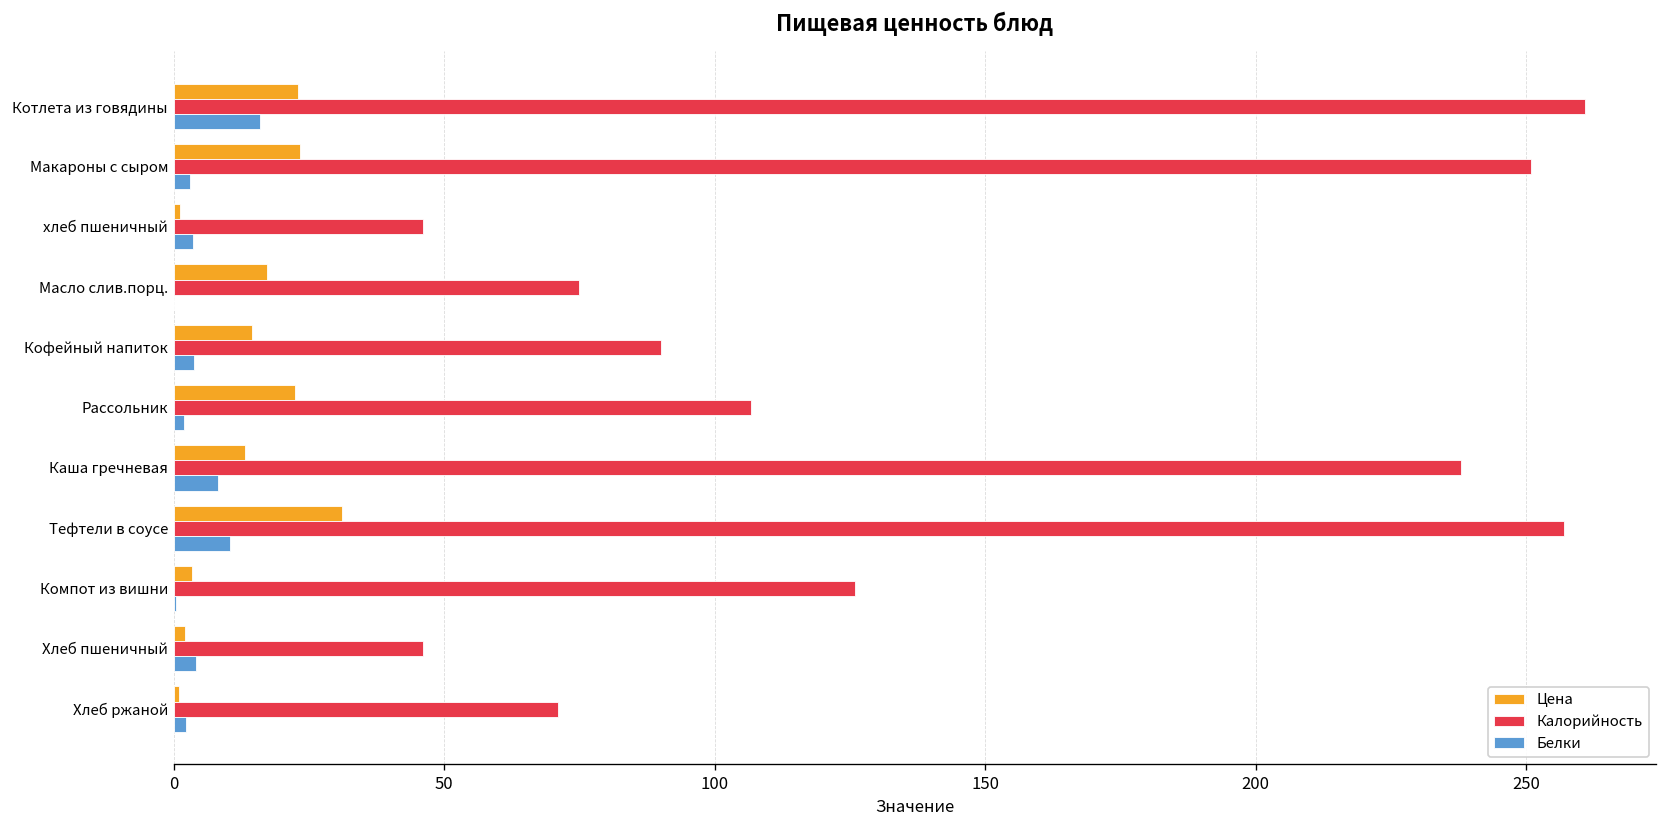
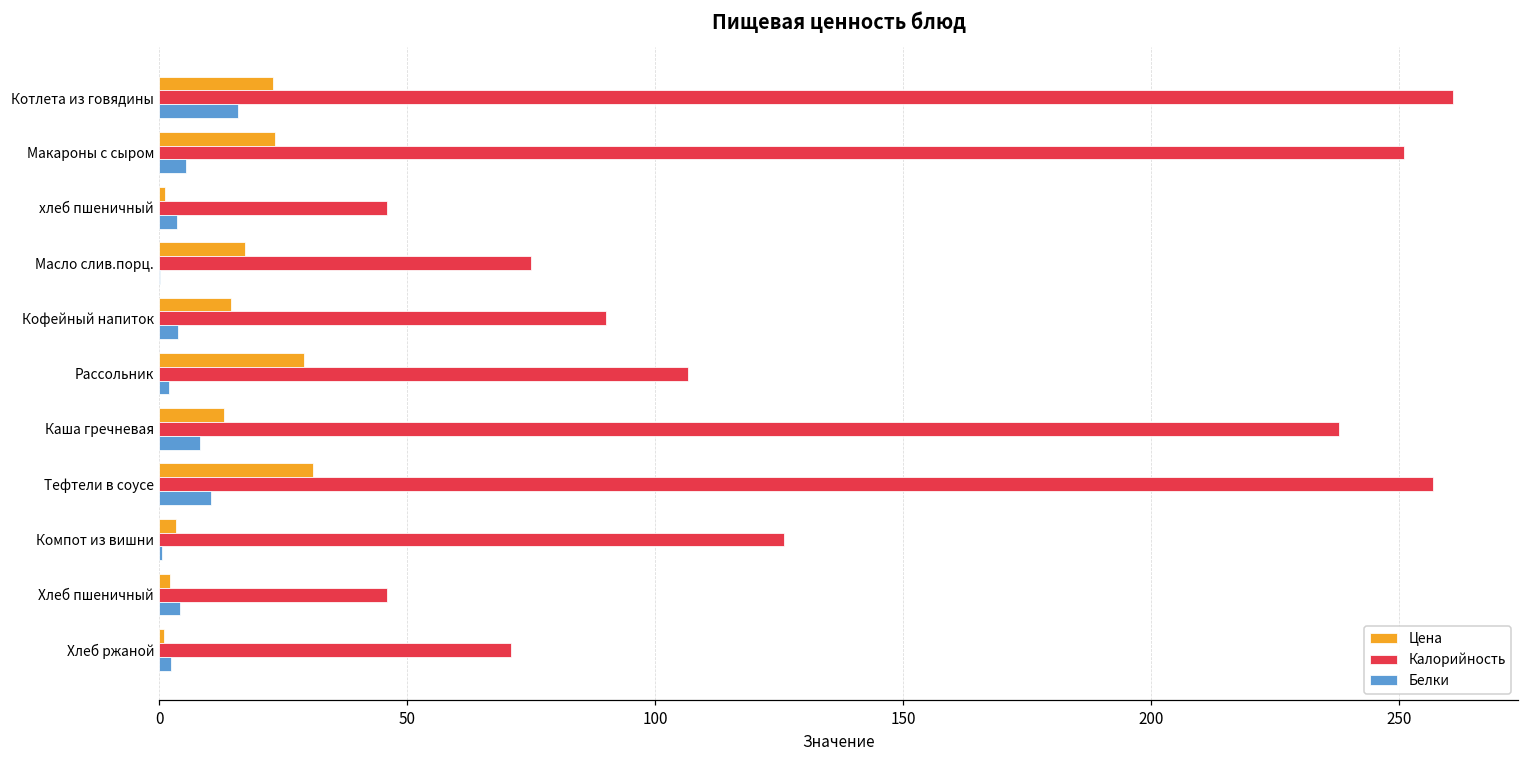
  {
    "Цена": {
      "Котлета из говядины": 23,
      "Макароны с сыром": 23,
      "хлеб пшеничный": 1,
      "Масло слив.порц.": 17,
      "Кофейный напиток": 15,
-     "Рассольник": 22,
+     "Рассольник": 29,
      "Каша гречневая": 13,
      "Тефтели в соусе": 31,
      "Компот из вишни": 3,
      "Хлеб пшеничный": 2,
      "Хлеб ржаной": 1
    },
    "Калорийность": {
      "Котлета из говядины": 261,
      "Макароны с сыром": 251,
      "хлеб пшеничный": 46,
      "Масло слив.порц.": 75,
      "Кофейный напиток": 90,
      "Рассольник": 107,
      "Каша гречневая": 238,
      "Тефтели в соусе": 257,
      "Компот из вишни": 126,
      "Хлеб пшеничный": 46,
      "Хлеб ржаной": 71
    },
    "Белки": {
      "Котлета из говядины": 16,
-     "Макароны с сыром": 3,
+     "Макароны с сыром": 5,
      "хлеб пшеничный": 4,
      "Кофейный напиток": 4,
      "Рассольник": 2,
      "Каша гречневая": 8,
      "Тефтели в соусе": 10,
      "Хлеб пшеничный": 4,
      "Хлеб ржаной": 2
    }
  }
